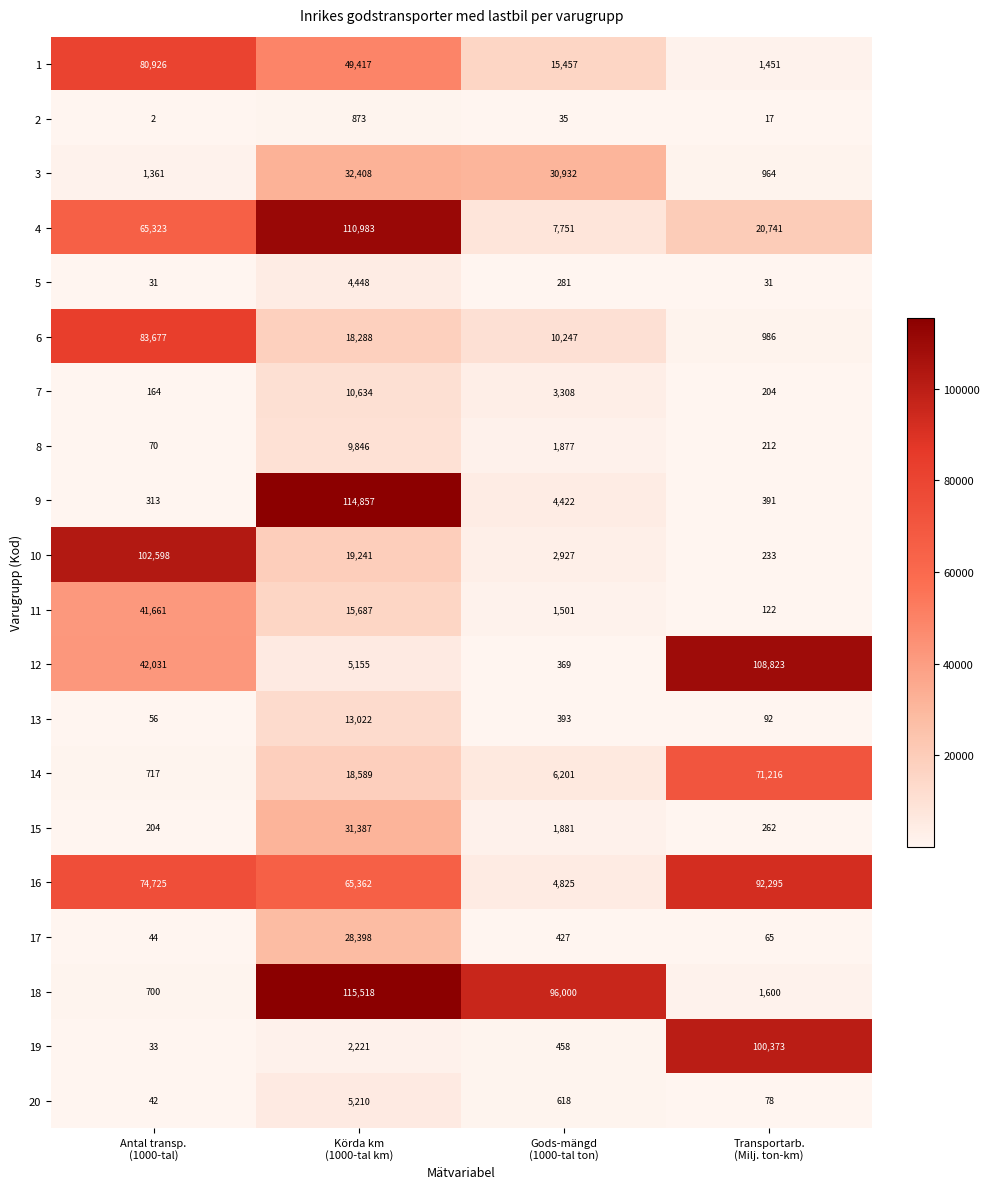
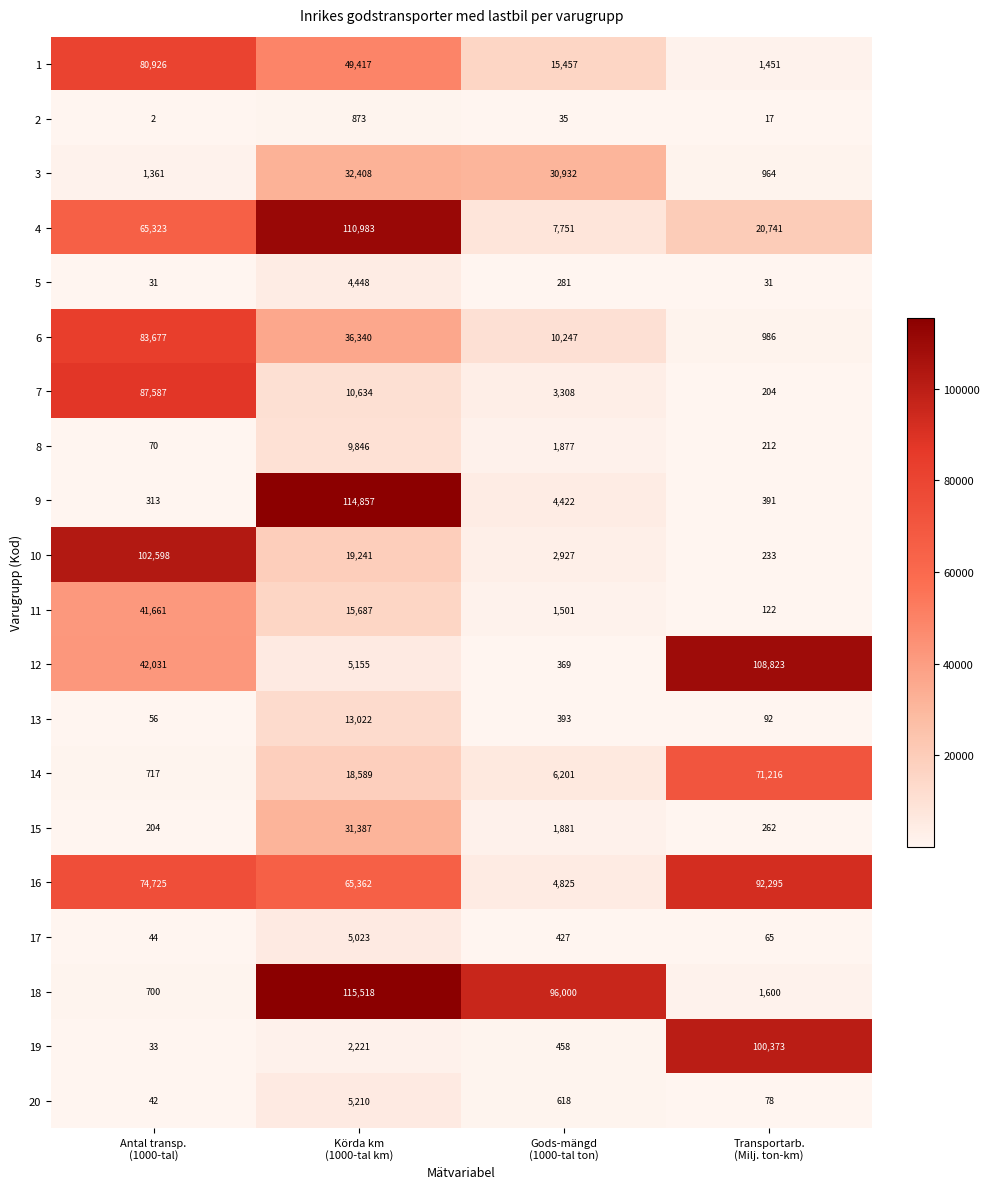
  {
    "1": {
      "Antal transp. (1000-tal)": "80,926",
      "Körda km (1000-tal km)": "49,417",
      "Gods-mängd (1000-tal ton)": "15,457",
      "Transportarb. (Milj. ton-km)": "1,451"
    },
    "2": {
      "Antal transp. (1000-tal)": "2",
      "Körda km (1000-tal km)": "873",
      "Gods-mängd (1000-tal ton)": "35",
      "Transportarb. (Milj. ton-km)": "17"
    },
    "3": {
      "Antal transp. (1000-tal)": "1,361",
      "Körda km (1000-tal km)": "32,408",
      "Gods-mängd (1000-tal ton)": "30,932",
      "Transportarb. (Milj. ton-km)": "964"
    },
    "4": {
      "Antal transp. (1000-tal)": "65,323",
      "Körda km (1000-tal km)": "110,983",
      "Gods-mängd (1000-tal ton)": "7,751",
      "Transportarb. (Milj. ton-km)": "20,741"
    },
    "5": {
      "Antal transp. (1000-tal)": "31",
      "Körda km (1000-tal km)": "4,448",
      "Gods-mängd (1000-tal ton)": "281",
      "Transportarb. (Milj. ton-km)": "31"
    },
    "6": {
      "Antal transp. (1000-tal)": "83,677",
-     "Körda km (1000-tal km)": "18,288",
+     "Körda km (1000-tal km)": "36,340",
      "Gods-mängd (1000-tal ton)": "10,247",
      "Transportarb. (Milj. ton-km)": "986"
    },
    "7": {
-     "Antal transp. (1000-tal)": "164",
+     "Antal transp. (1000-tal)": "87,587",
      "Körda km (1000-tal km)": "10,634",
      "Gods-mängd (1000-tal ton)": "3,308",
      "Transportarb. (Milj. ton-km)": "204"
    },
    "8": {
      "Antal transp. (1000-tal)": "70",
      "Körda km (1000-tal km)": "9,846",
      "Gods-mängd (1000-tal ton)": "1,877",
      "Transportarb. (Milj. ton-km)": "212"
    },
    "9": {
      "Antal transp. (1000-tal)": "313",
      "Körda km (1000-tal km)": "114,857",
      "Gods-mängd (1000-tal ton)": "4,422",
      "Transportarb. (Milj. ton-km)": "391"
    },
    "10": {
      "Antal transp. (1000-tal)": "102,598",
      "Körda km (1000-tal km)": "19,241",
      "Gods-mängd (1000-tal ton)": "2,927",
      "Transportarb. (Milj. ton-km)": "233"
    },
    "11": {
      "Antal transp. (1000-tal)": "41,661",
      "Körda km (1000-tal km)": "15,687",
      "Gods-mängd (1000-tal ton)": "1,501",
      "Transportarb. (Milj. ton-km)": "122"
    },
    "12": {
      "Antal transp. (1000-tal)": "42,031",
      "Körda km (1000-tal km)": "5,155",
      "Gods-mängd (1000-tal ton)": "369",
      "Transportarb. (Milj. ton-km)": "108,823"
    },
    "13": {
      "Antal transp. (1000-tal)": "56",
      "Körda km (1000-tal km)": "13,022",
      "Gods-mängd (1000-tal ton)": "393",
      "Transportarb. (Milj. ton-km)": "92"
    },
    "14": {
      "Antal transp. (1000-tal)": "717",
      "Körda km (1000-tal km)": "18,589",
      "Gods-mängd (1000-tal ton)": "6,201",
      "Transportarb. (Milj. ton-km)": "71,216"
    },
    "15": {
      "Antal transp. (1000-tal)": "204",
      "Körda km (1000-tal km)": "31,387",
      "Gods-mängd (1000-tal ton)": "1,881",
      "Transportarb. (Milj. ton-km)": "262"
    },
    "16": {
      "Antal transp. (1000-tal)": "74,725",
      "Körda km (1000-tal km)": "65,362",
      "Gods-mängd (1000-tal ton)": "4,825",
      "Transportarb. (Milj. ton-km)": "92,295"
    },
    "17": {
      "Antal transp. (1000-tal)": "44",
-     "Körda km (1000-tal km)": "28,398",
+     "Körda km (1000-tal km)": "5,023",
      "Gods-mängd (1000-tal ton)": "427",
      "Transportarb. (Milj. ton-km)": "65"
    },
    "18": {
      "Antal transp. (1000-tal)": "700",
      "Körda km (1000-tal km)": "115,518",
      "Gods-mängd (1000-tal ton)": "96,000",
      "Transportarb. (Milj. ton-km)": "1,600"
    },
    "19": {
      "Antal transp. (1000-tal)": "33",
      "Körda km (1000-tal km)": "2,221",
      "Gods-mängd (1000-tal ton)": "458",
      "Transportarb. (Milj. ton-km)": "100,373"
    },
    "20": {
      "Antal transp. (1000-tal)": "42",
      "Körda km (1000-tal km)": "5,210",
      "Gods-mängd (1000-tal ton)": "618",
      "Transportarb. (Milj. ton-km)": "78"
    }
  }
